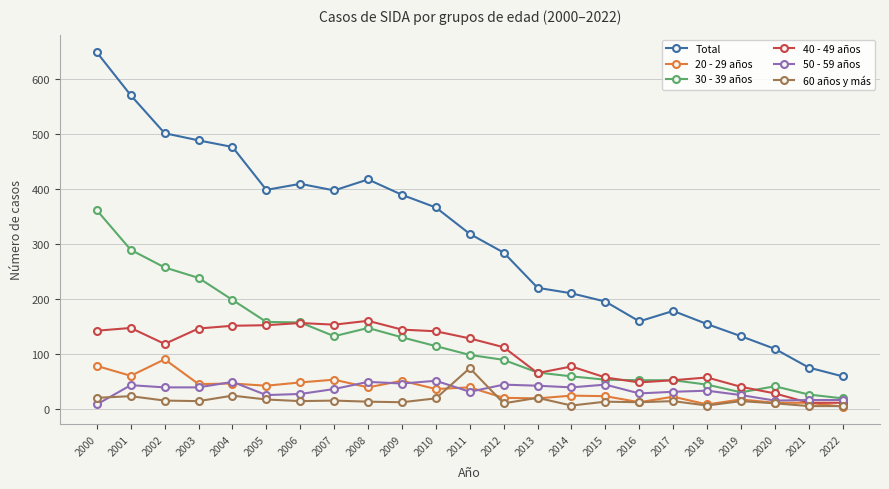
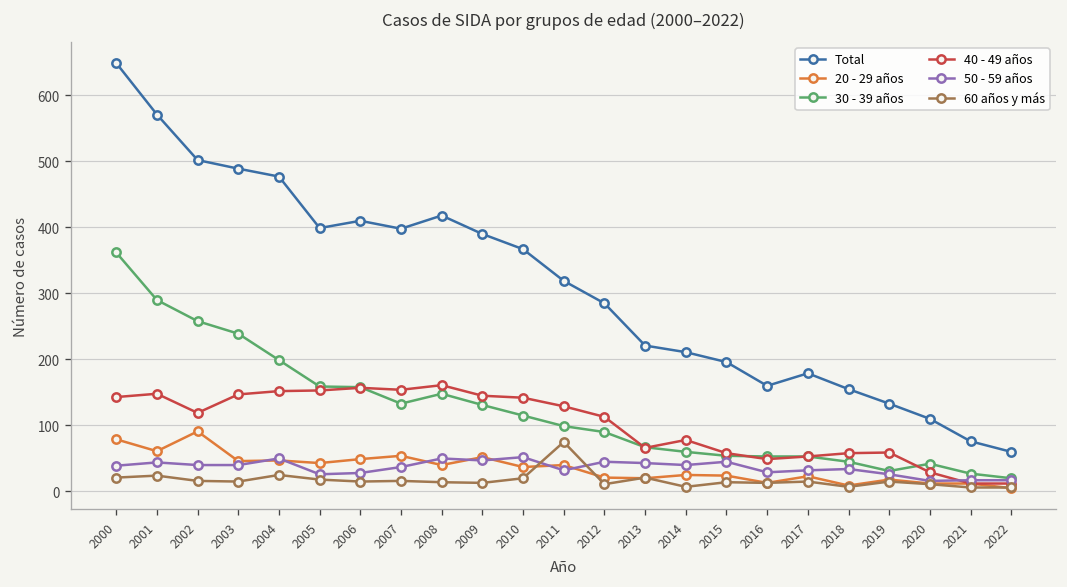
  {
    "Total": {
      "2000": 650,
      "2001": 570,
      "2002": 500,
      "2003": 490,
      "2004": 480,
      "2005": 400,
      "2006": 410,
      "2007": 400,
      "2008": 420,
      "2009": 390,
      "2010": 370,
      "2011": 320,
      "2012": 290,
      "2013": 220,
      "2014": 210,
      "2015": 200,
      "2016": 160,
      "2017": 180,
      "2018": 160,
      "2019": 130,
      "2020": 110,
      "2021": 80,
      "2022": 60
    },
    "20 - 29 años": {
      "2000": 80,
      "2001": 60,
      "2002": 90,
      "2003": 50,
      "2005": 40,
      "2006": 50,
      "2007": 50,
      "2008": 40,
      "2009": 50,
      "2010": 40,
      "2011": 40,
      "2012": 20,
      "2014": 30,
      "2015": 20,
      "2017": 20
    },
    "30 - 39 años": {
      "2000": 360,
      "2001": 290,
      "2002": 260,
      "2003": 240,
      "2004": 200,
      "2005": 160,
      "2007": 130,
      "2008": 150,
      "2009": 130,
      "2010": 120,
      "2011": 100,
      "2012": 90,
      "2014": 60,
      "2018": 50,
      "2019": 30,
      "2020": 40,
      "2021": 30
    },
    "40 - 49 años": {
      "2000": 140,
      "2001": 150,
      "2002": 120,
      "2003": 150,
      "2004": 150,
      "2005": 150,
      "2007": 150,
      "2008": 160,
      "2009": 150,
      "2010": 140,
      "2011": 130,
      "2012": 110,
      "2014": 80,
      "2018": 60,
-     "2019": 40,
+     "2019": 60,
      "2020": 30,
      "2022": 10
    },
    "50 - 59 años": {
-     "2000": 10,
+     "2000": 40,
      "2001": 40,
      "2002": 40,
      "2003": 40,
      "2005": 30,
      "2006": 30,
      "2007": 40,
      "2008": 50,
      "2009": 50,
      "2010": 50,
      "2011": 30,
      "2012": 50,
      "2013": 40,
      "2014": 40,
      "2015": 50,
      "2016": 30,
      "2017": 30,
      "2018": 30,
      "2019": 30,
      "2021": 20
    },
    "60 años y más": {
      "2000": 20,
      "2001": 20,
      "2002": 20,
      "2003": 20,
      "2004": 30,
      "2005": 20,
      "2006": 20,
      "2007": 20,
      "2008": 10,
      "2009": 10,
      "2010": 20,
      "2011": 80,
      "2012": 10,
      "2014": 10,
      "2015": 10,
      "2017": 20,
      "2021": 10
    }
  }
